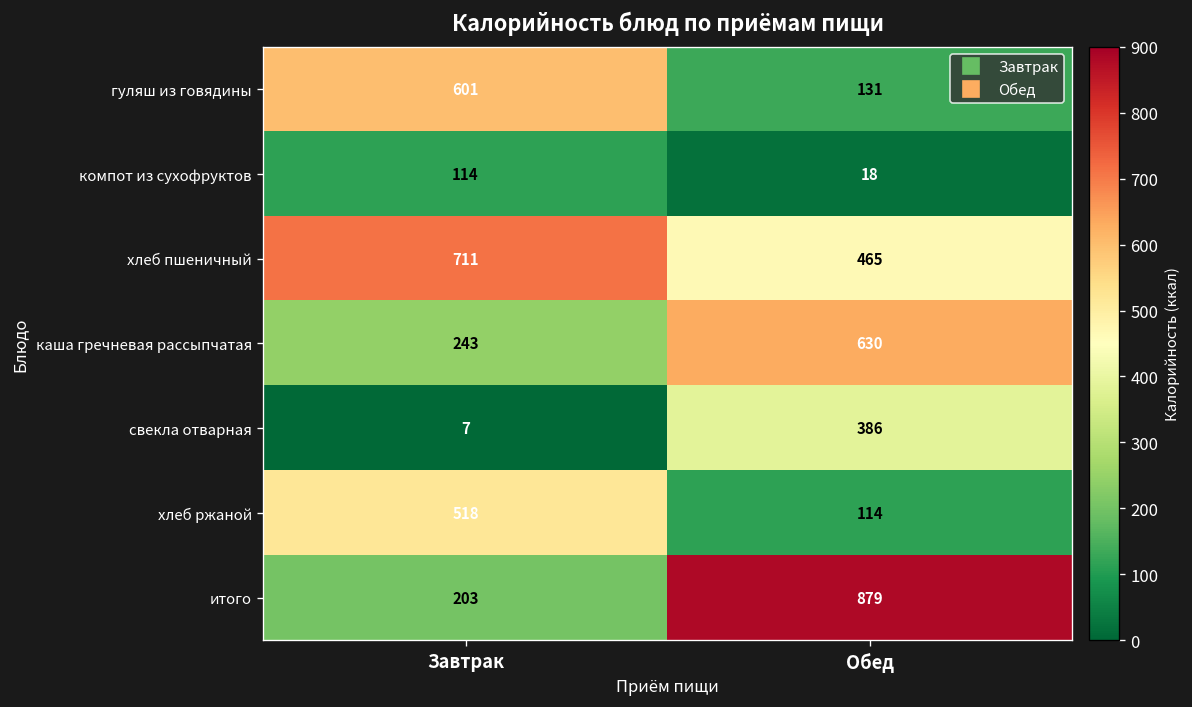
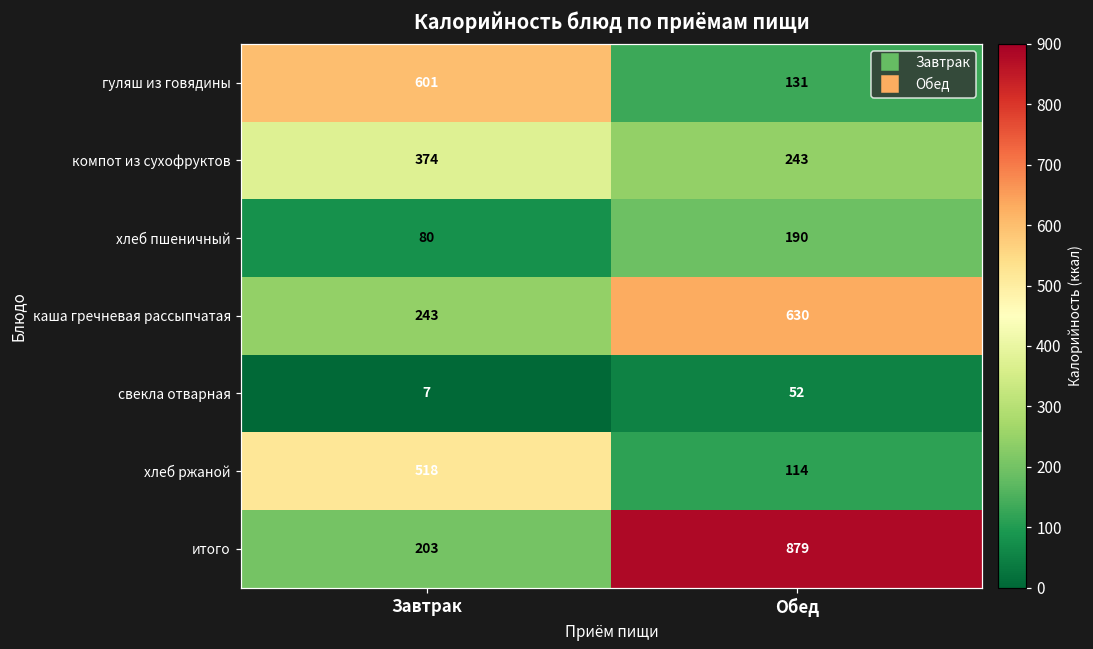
  {
    "гуляш из говядины": {
      "Завтрак": 601,
      "Обед": 131
    },
    "компот из сухофруктов": {
-     "Завтрак": 114,
-     "Обед": 18
+     "Завтрак": 374,
+     "Обед": 243
    },
    "хлеб пшеничный": {
-     "Завтрак": 711,
-     "Обед": 465
+     "Завтрак": 80,
+     "Обед": 190
    },
    "каша гречневая рассыпчатая": {
      "Завтрак": 243,
      "Обед": 630
    },
    "свекла отварная": {
      "Завтрак": 7,
-     "Обед": 386
+     "Обед": 52
    },
    "хлеб ржаной": {
      "Завтрак": 518,
      "Обед": 114
    },
    "итого": {
      "Завтрак": 203,
      "Обед": 879
    }
  }
